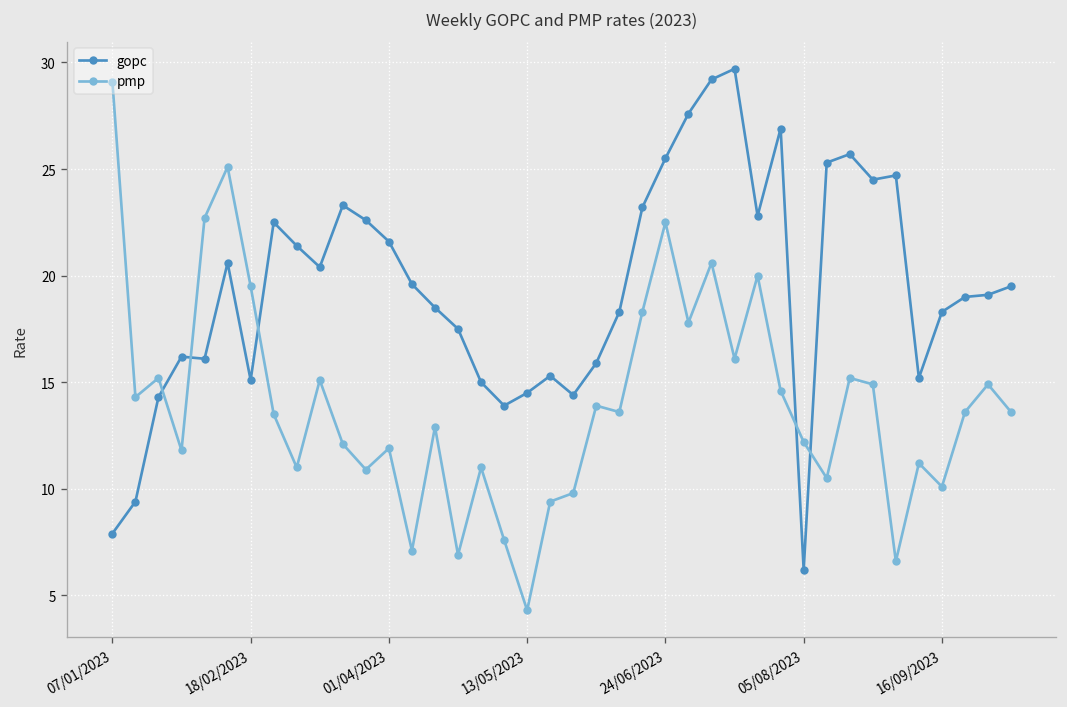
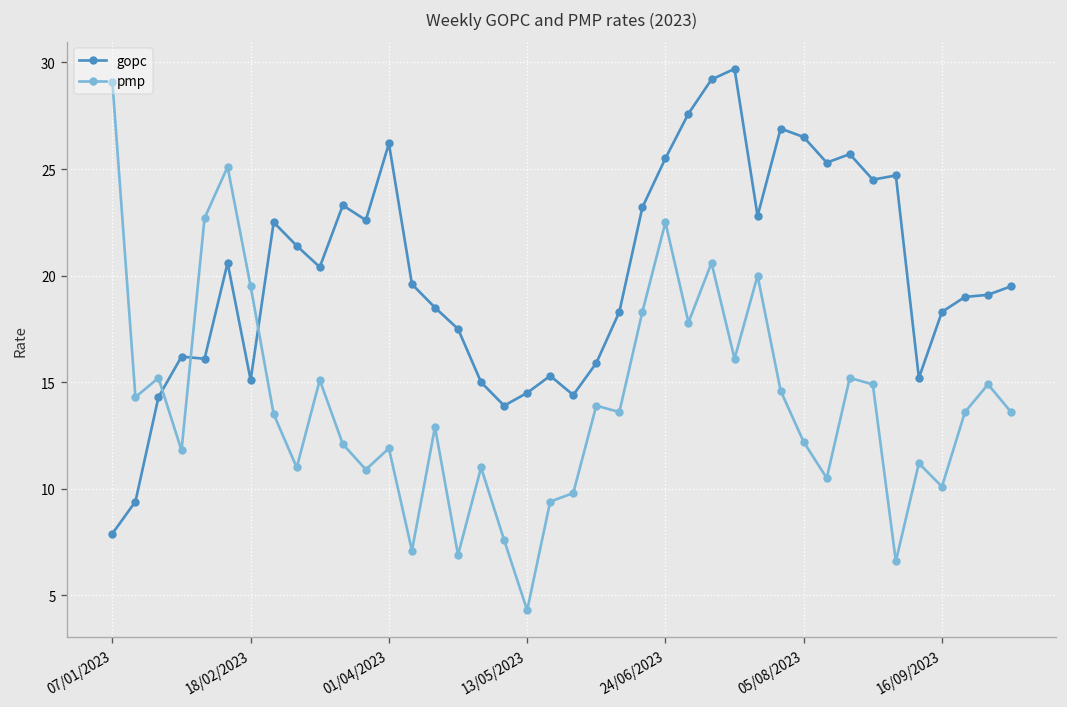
  {
    "gopc": {
      "07/01/2023": 7.9,
      "18/02/2023": 15.1,
-     "01/04/2023": 21.6,
+     "01/04/2023": 26.2,
      "13/05/2023": 14.5,
      "24/06/2023": 25.5,
-     "05/08/2023": 6.2,
+     "05/08/2023": 26.5,
      "16/09/2023": 18.3
    },
    "pmp": {
      "18/02/2023": 19.5,
      "01/04/2023": 11.9,
      "13/05/2023": 4.3,
      "24/06/2023": 22.5,
      "05/08/2023": 12.2,
      "16/09/2023": 10.1
    }
  }
